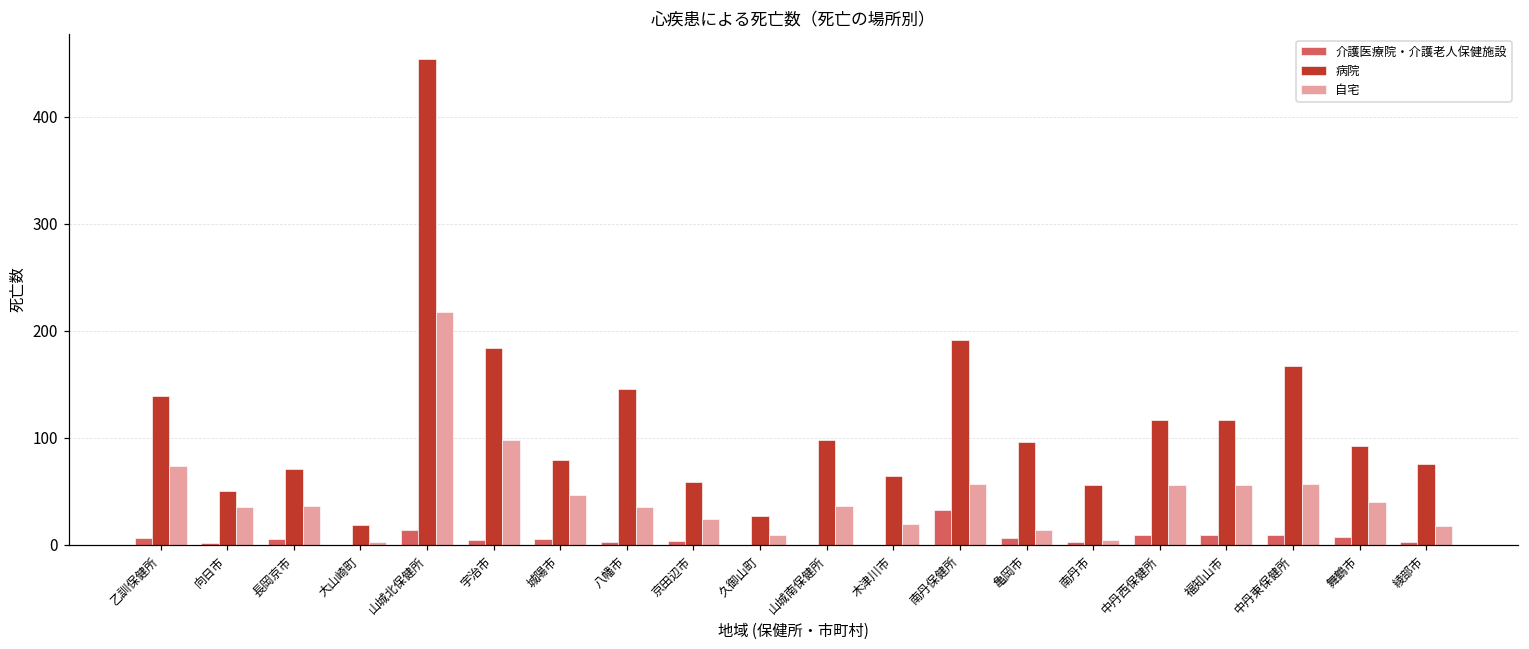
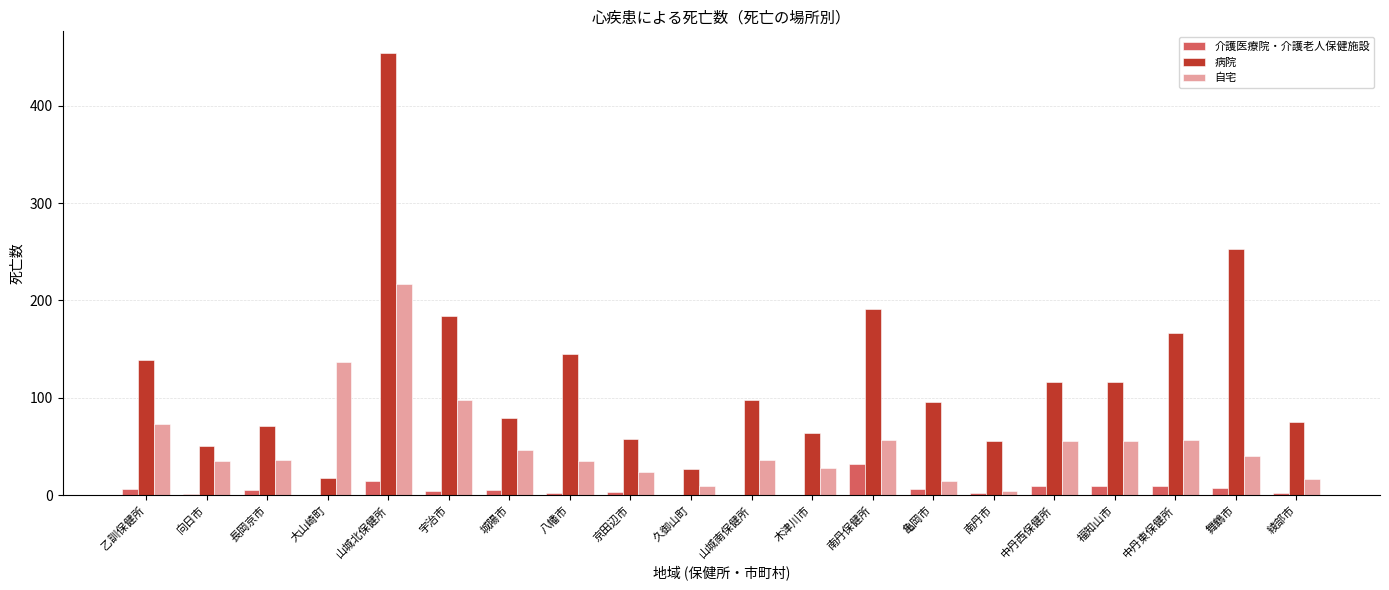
  {
    "介護医療院・介護老人保健施設": {
      "乙訓保健所": 10,
      "長岡京市": 10,
      "大山崎町": 0,
      "山城北保健所": 10,
      "宇治市": 0,
      "城陽市": 10,
      "京田辺市": 0,
      "久御山町": 0,
      "山城南保健所": 0,
      "木津川市": 0,
      "南丹保健所": 30,
      "亀岡市": 10,
      "中丹西保健所": 10,
      "福知山市": 10,
      "中丹東保健所": 10,
      "舞鶴市": 10
    },
    "病院": {
      "乙訓保健所": 140,
      "向日市": 50,
      "長岡京市": 70,
      "大山崎町": 20,
      "山城北保健所": 450,
      "宇治市": 180,
      "城陽市": 80,
      "八幡市": 150,
      "京田辺市": 60,
      "久御山町": 30,
      "山城南保健所": 100,
      "木津川市": 60,
      "南丹保健所": 190,
      "亀岡市": 100,
      "南丹市": 60,
      "中丹西保健所": 120,
      "福知山市": 120,
      "中丹東保健所": 170,
-     "舞鶴市": 90,
+     "舞鶴市": 250,
      "綾部市": 80
    },
    "自宅": {
      "乙訓保健所": 70,
      "向日市": 40,
      "長岡京市": 40,
-     "大山崎町": 0,
+     "大山崎町": 140,
      "山城北保健所": 220,
      "宇治市": 100,
      "城陽市": 50,
      "八幡市": 40,
      "京田辺市": 20,
      "久御山町": 10,
      "山城南保健所": 40,
-     "木津川市": 20,
+     "木津川市": 30,
      "南丹保健所": 60,
      "亀岡市": 10,
      "南丹市": 0,
      "中丹西保健所": 60,
      "福知山市": 60,
      "中丹東保健所": 60,
      "舞鶴市": 40,
      "綾部市": 20
    }
  }
